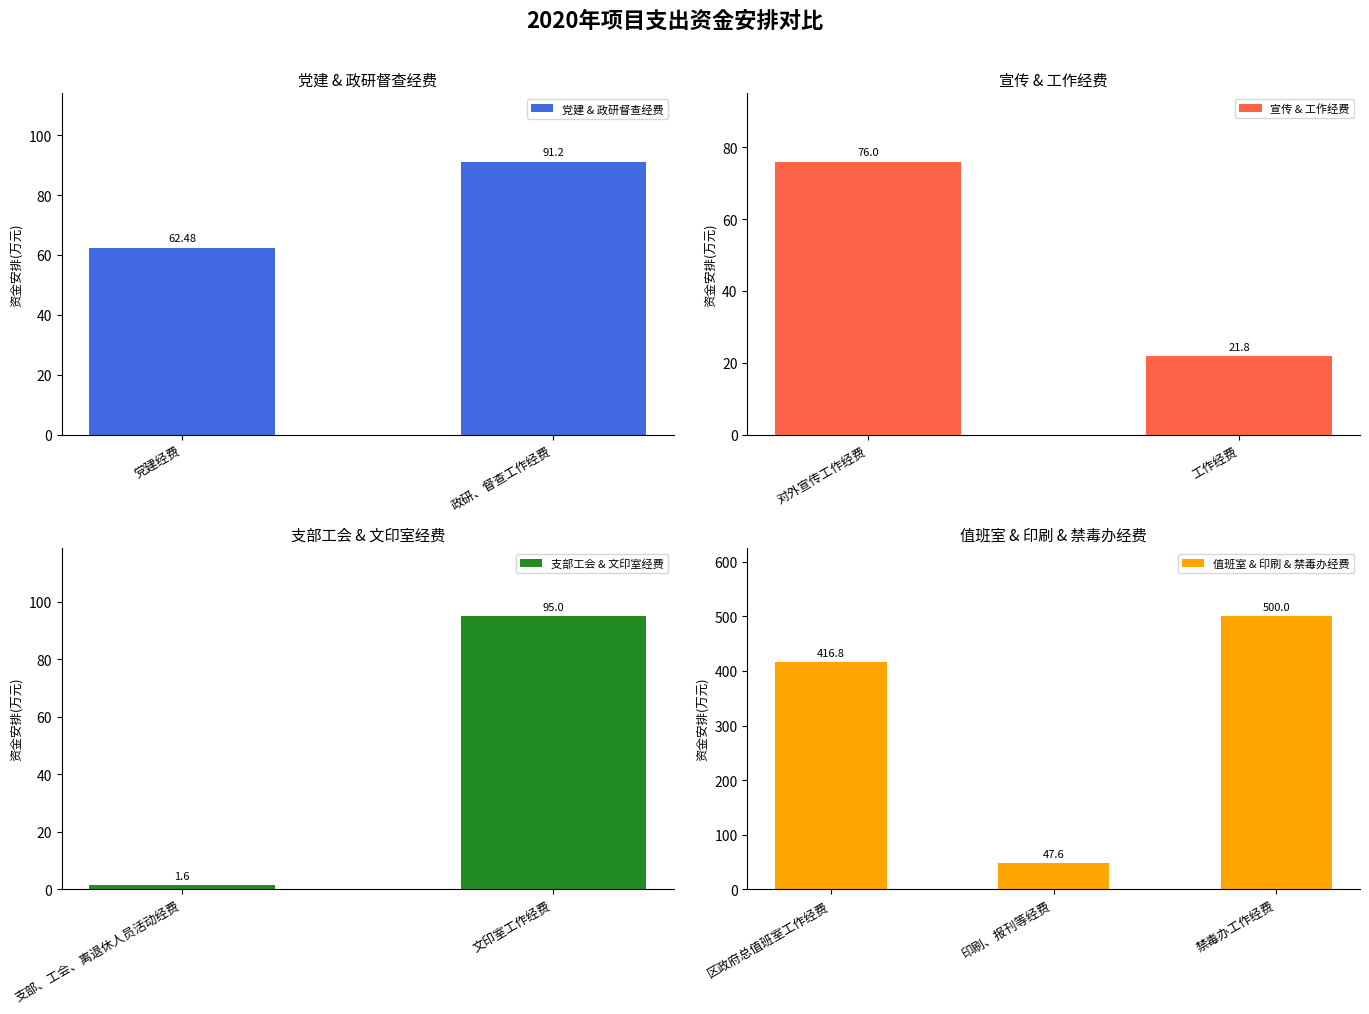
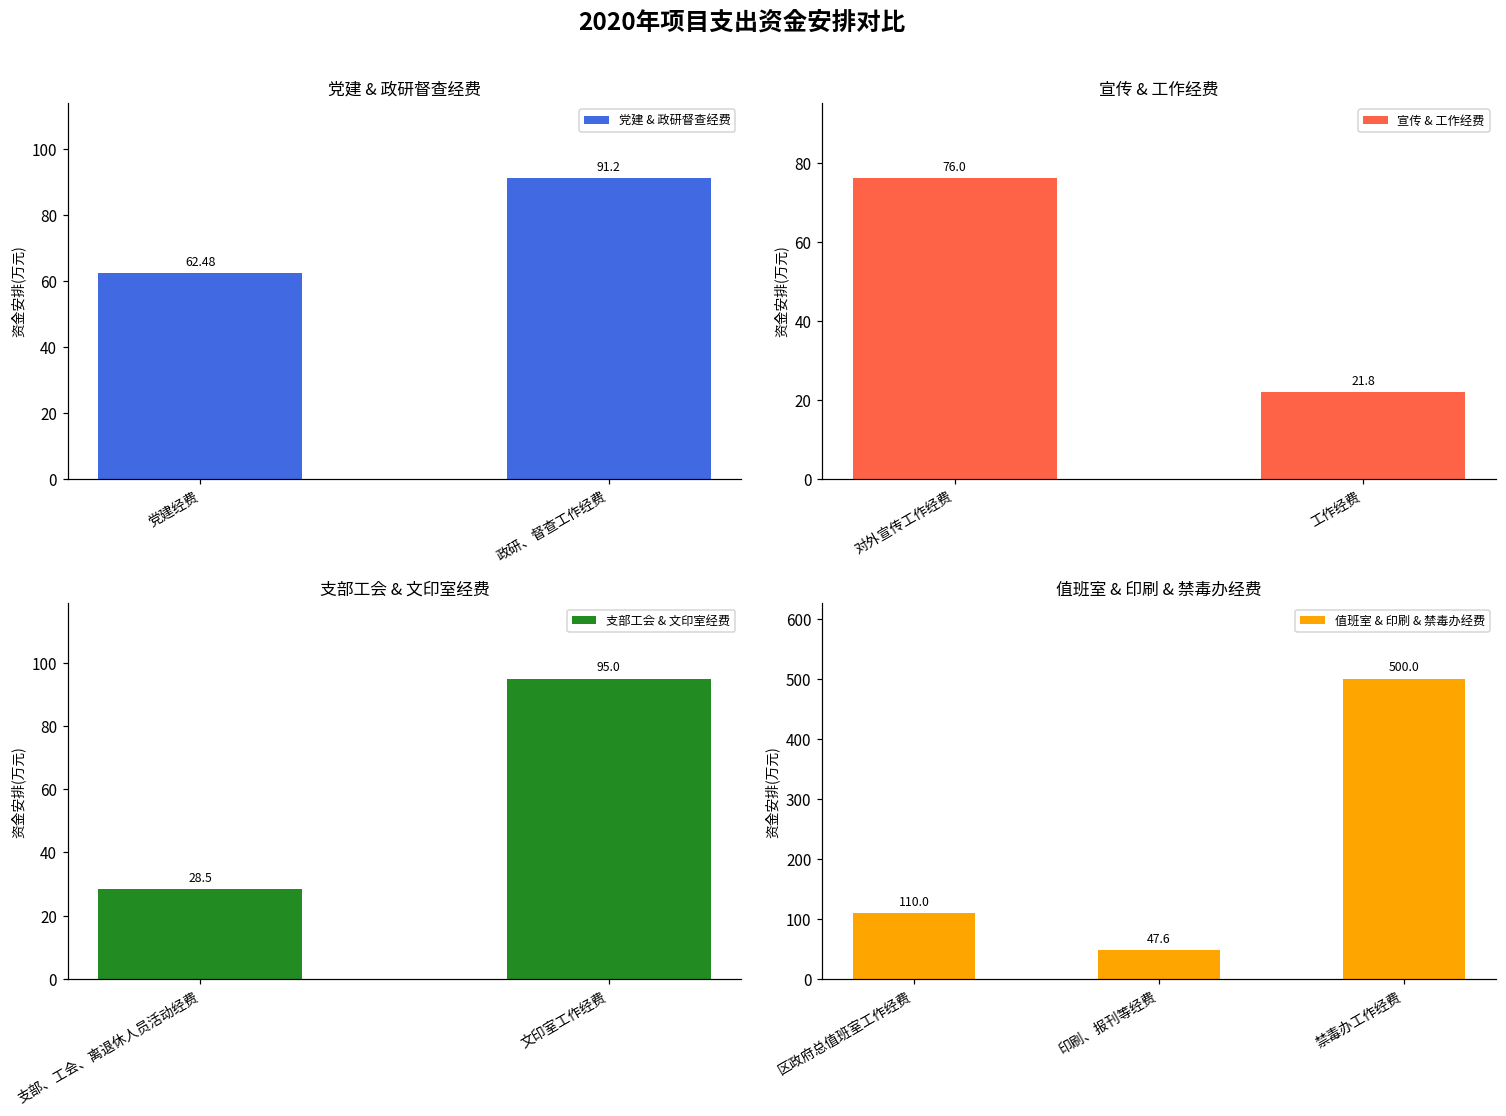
  {
    "党建 & 政研督查经费": {
      "党建经费": 62.48,
      "政研、督查工作经费": 91.2
    },
    "宣传 & 工作经费": {
      "对外宣传工作经费": 76.0,
      "工作经费": 21.8
    },
    "支部工会 & 文印室经费": {
-     "支部、工会、离退休人员活动经费": 1.6,
+     "支部、工会、离退休人员活动经费": 28.5,
      "文印室工作经费": 95.0
    },
    "值班室 & 印刷 & 禁毒办经费": {
-     "区政府总值班室工作经费": 416.8,
+     "区政府总值班室工作经费": 110.0,
      "印刷、报刊等经费": 47.6,
      "禁毒办工作经费": 500.0
    }
  }
